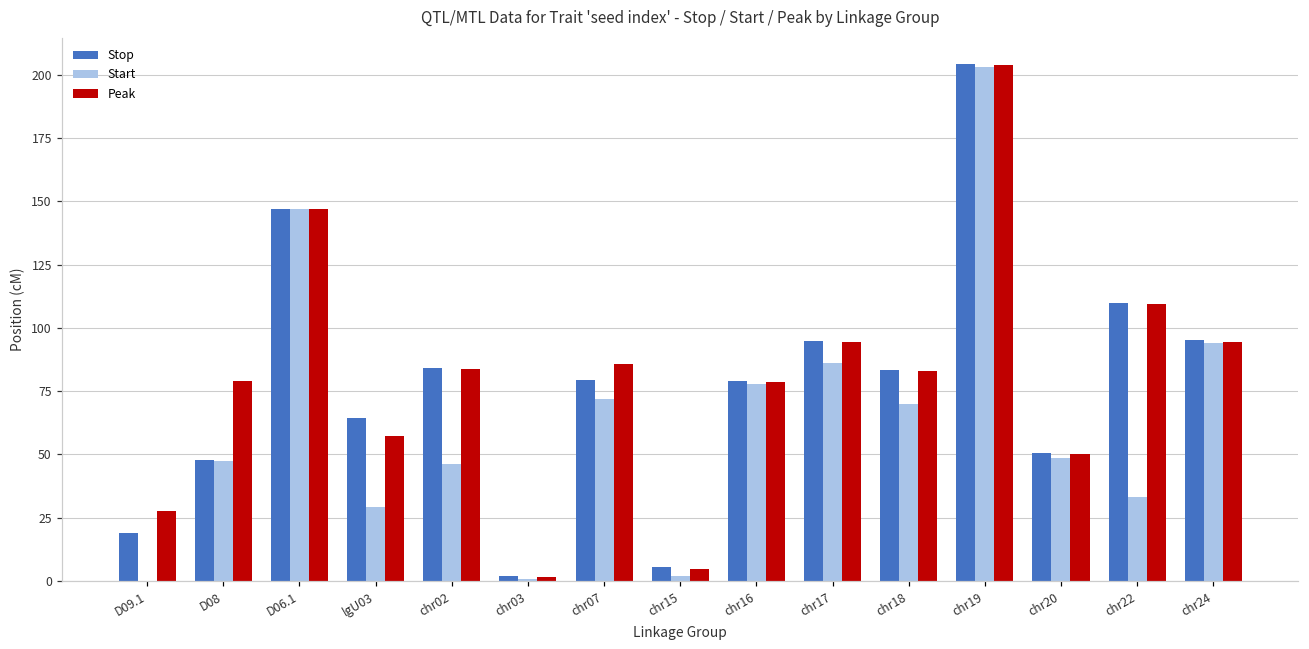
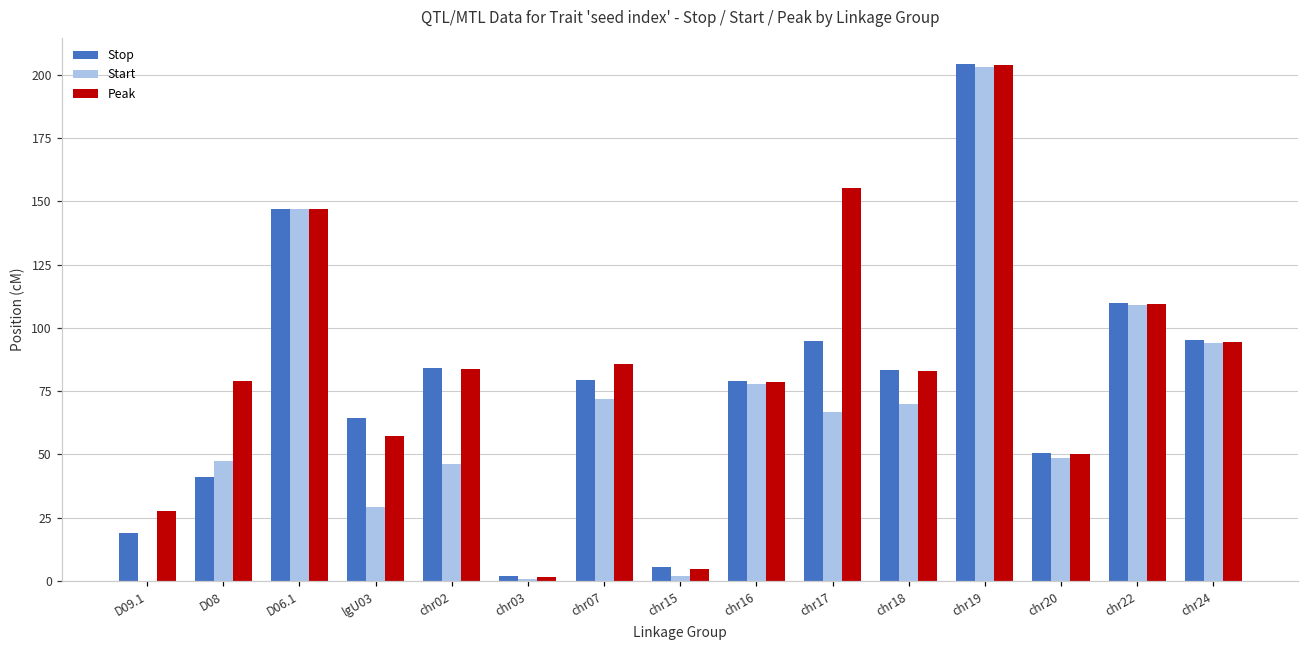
  {
    "Stop": {
      "D09.1": 19,
-     "D08": 48,
+     "D08": 41,
      "D06.1": 147,
      "lgU03": 65,
      "chr02": 84,
      "chr03": 2,
      "chr07": 79,
      "chr15": 5,
      "chr16": 79,
      "chr17": 95,
      "chr18": 83,
      "chr19": 204,
      "chr20": 50,
      "chr22": 110,
      "chr24": 95
    },
    "Start": {
      "D09.1": 0,
      "D08": 47,
      "D06.1": 147,
      "lgU03": 29,
      "chr02": 46,
      "chr07": 72,
      "chr15": 2,
      "chr16": 78,
-     "chr17": 86,
+     "chr17": 67,
      "chr18": 70,
      "chr19": 203,
      "chr20": 48,
-     "chr22": 33,
+     "chr22": 109,
      "chr24": 94
    },
    "Peak": {
      "D09.1": 28,
      "D08": 79,
      "D06.1": 147,
      "lgU03": 57,
      "chr02": 84,
      "chr03": 1,
      "chr07": 86,
      "chr15": 5,
      "chr16": 78,
-     "chr17": 94,
+     "chr17": 155,
      "chr18": 83,
      "chr19": 204,
      "chr20": 50,
      "chr22": 109,
      "chr24": 95
    }
  }
